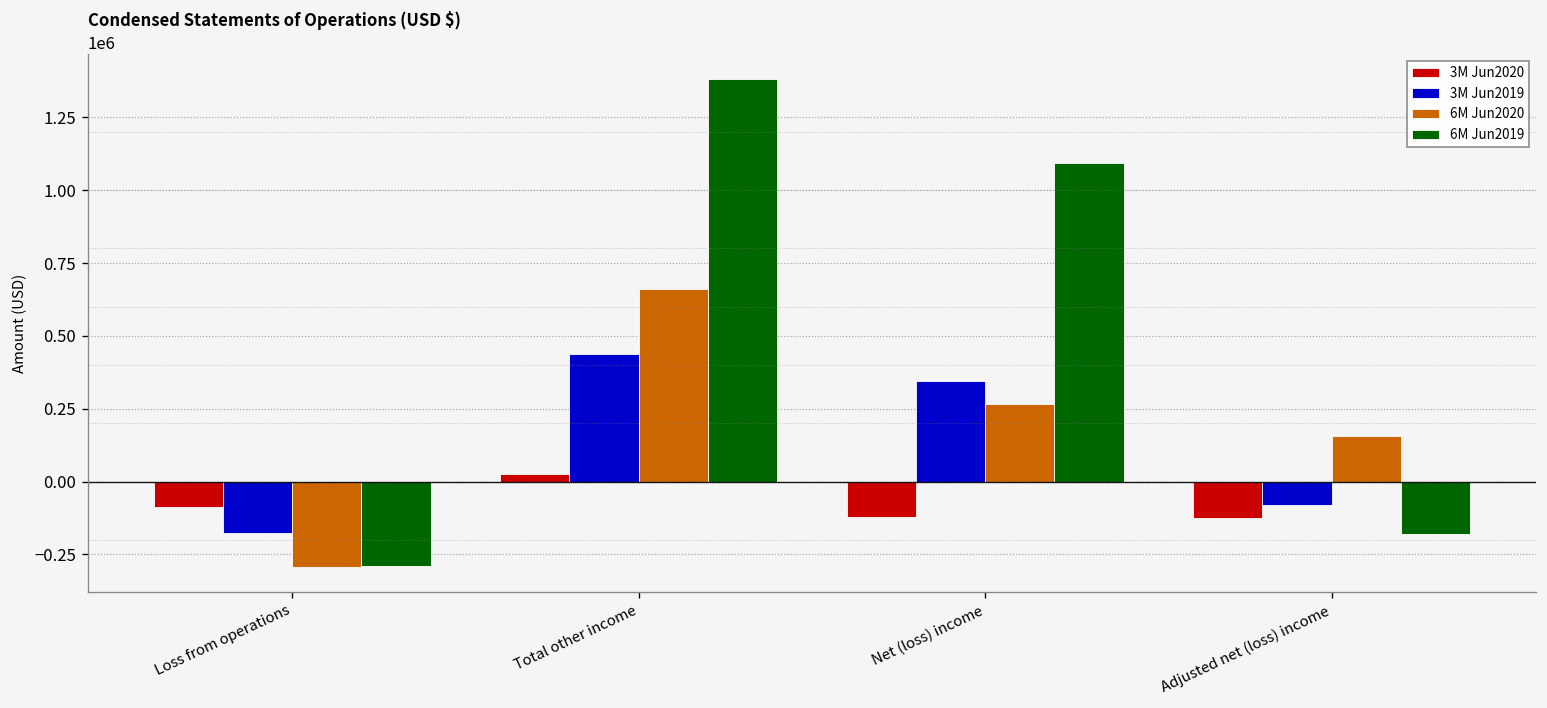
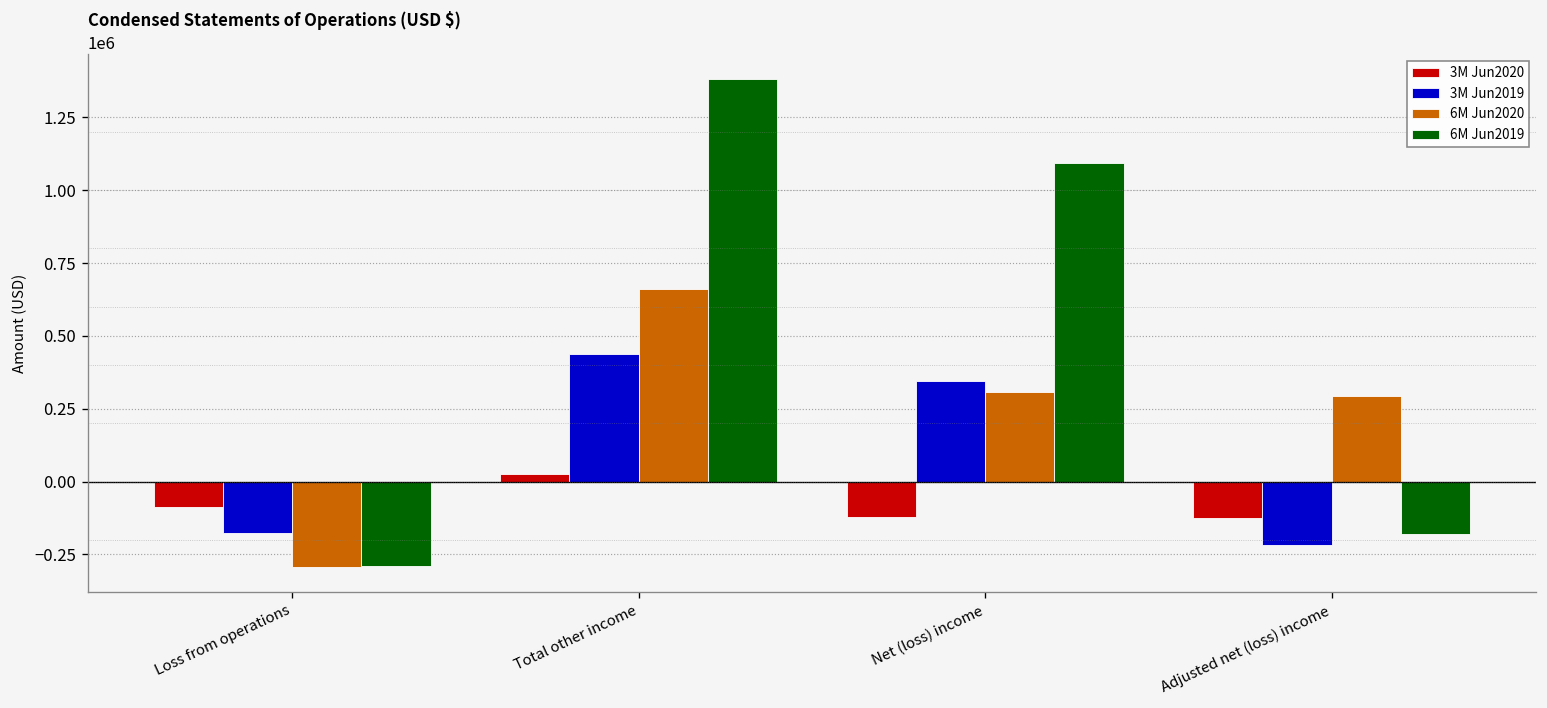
  {
    "3M Jun2020": {
      "Loss from operations": -90000,
      "Total other income": 20000,
      "Net (loss) income": -120000,
      "Adjusted net (loss) income": -130000
    },
    "3M Jun2019": {
      "Loss from operations": -180000,
      "Total other income": 440000,
      "Net (loss) income": 340000,
-     "Adjusted net (loss) income": -80000
+     "Adjusted net (loss) income": -220000
    },
    "6M Jun2020": {
      "Loss from operations": -300000,
      "Total other income": 660000,
-     "Net (loss) income": 260000,
-     "Adjusted net (loss) income": 160000
+     "Net (loss) income": 310000,
+     "Adjusted net (loss) income": 290000
    },
    "6M Jun2019": {
      "Loss from operations": -290000,
      "Total other income": 1380000,
      "Net (loss) income": 1090000,
      "Adjusted net (loss) income": -180000
    }
  }
